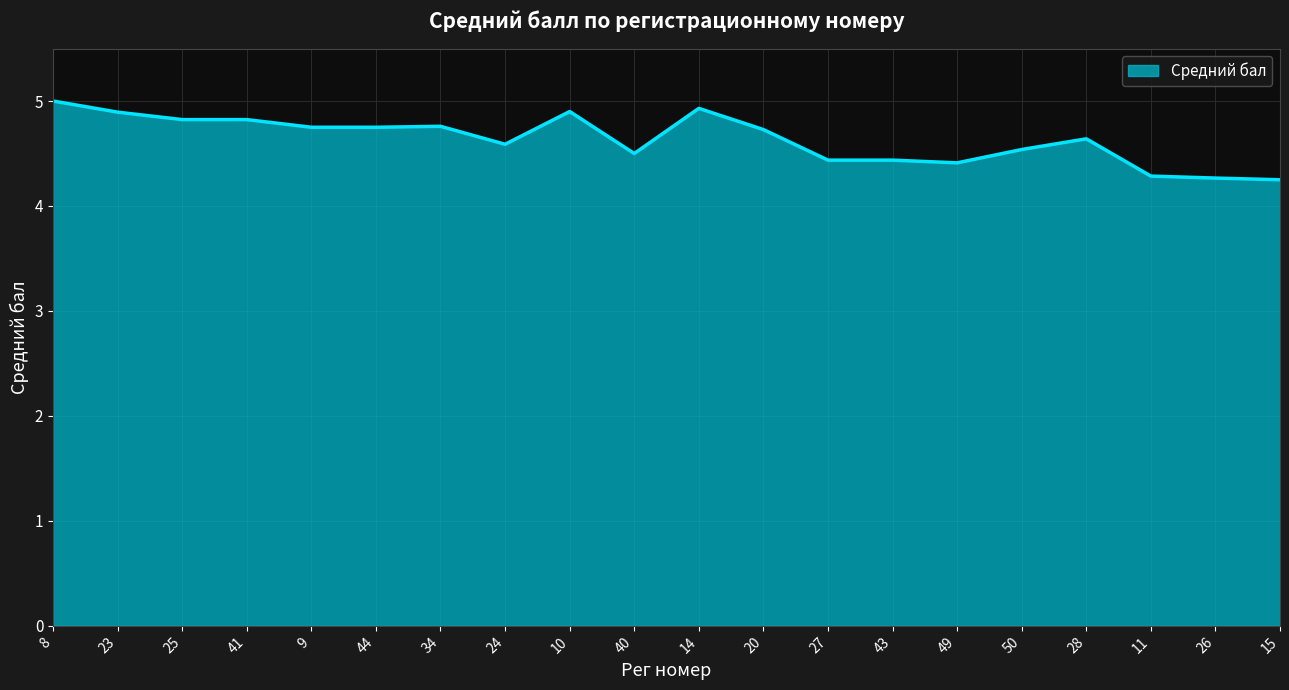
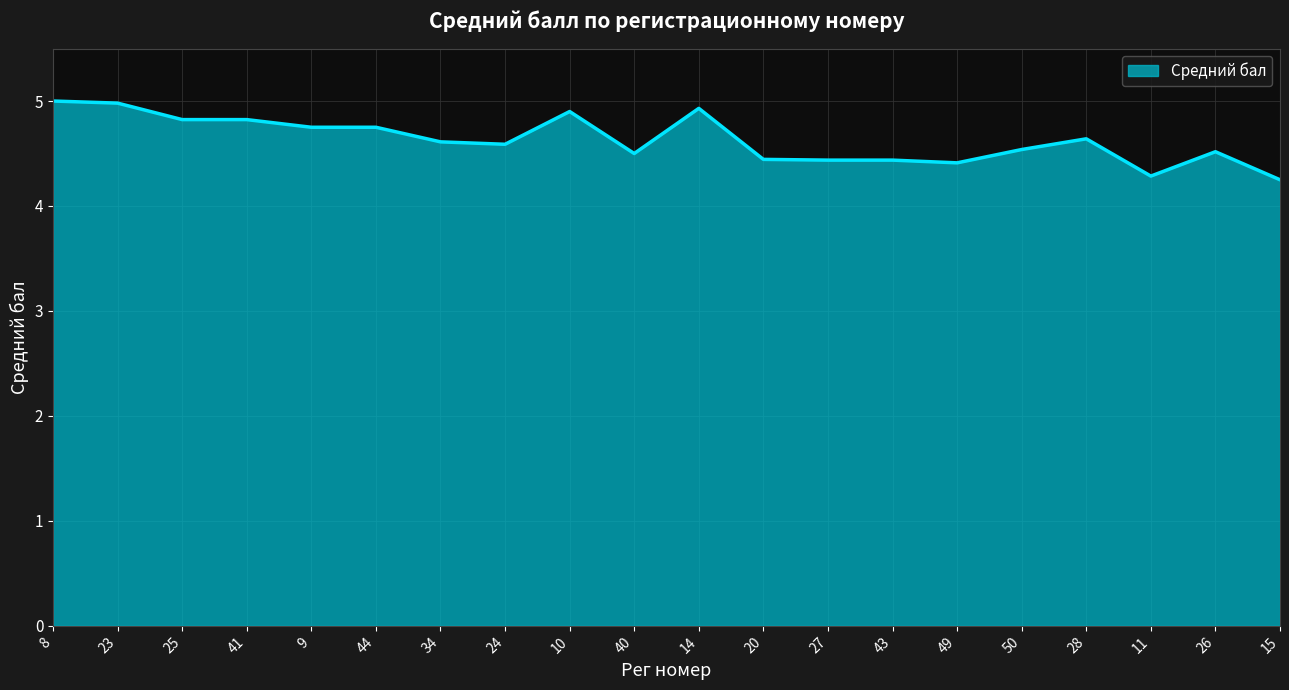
  {
    "8": 5.00,
-   "23": 4.89,
+   "23": 4.98,
    "25": 4.82,
    "41": 4.82,
    "9": 4.75,
    "44": 4.75,
-   "34": 4.76,
+   "34": 4.61,
    "24": 4.59,
    "10": 4.90,
    "40": 4.50,
    "14": 4.93,
-   "20": 4.73,
+   "20": 4.44,
    "27": 4.44,
    "43": 4.44,
    "49": 4.41,
    "50": 4.54,
    "28": 4.64,
    "11": 4.29,
-   "26": 4.27,
+   "26": 4.52,
    "15": 4.25
  }
